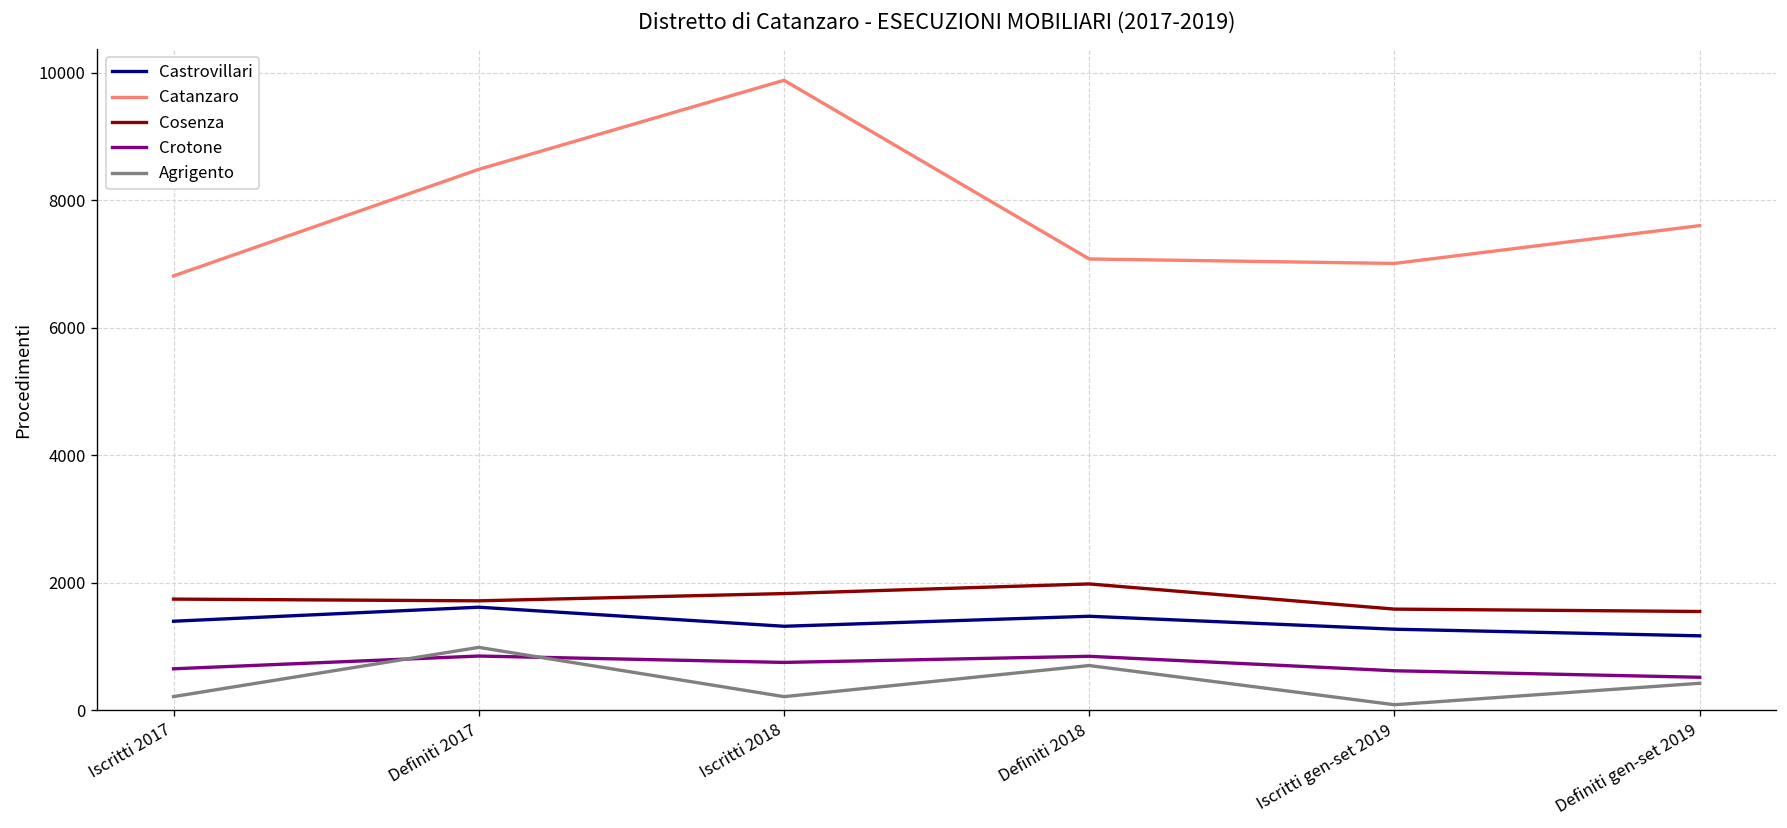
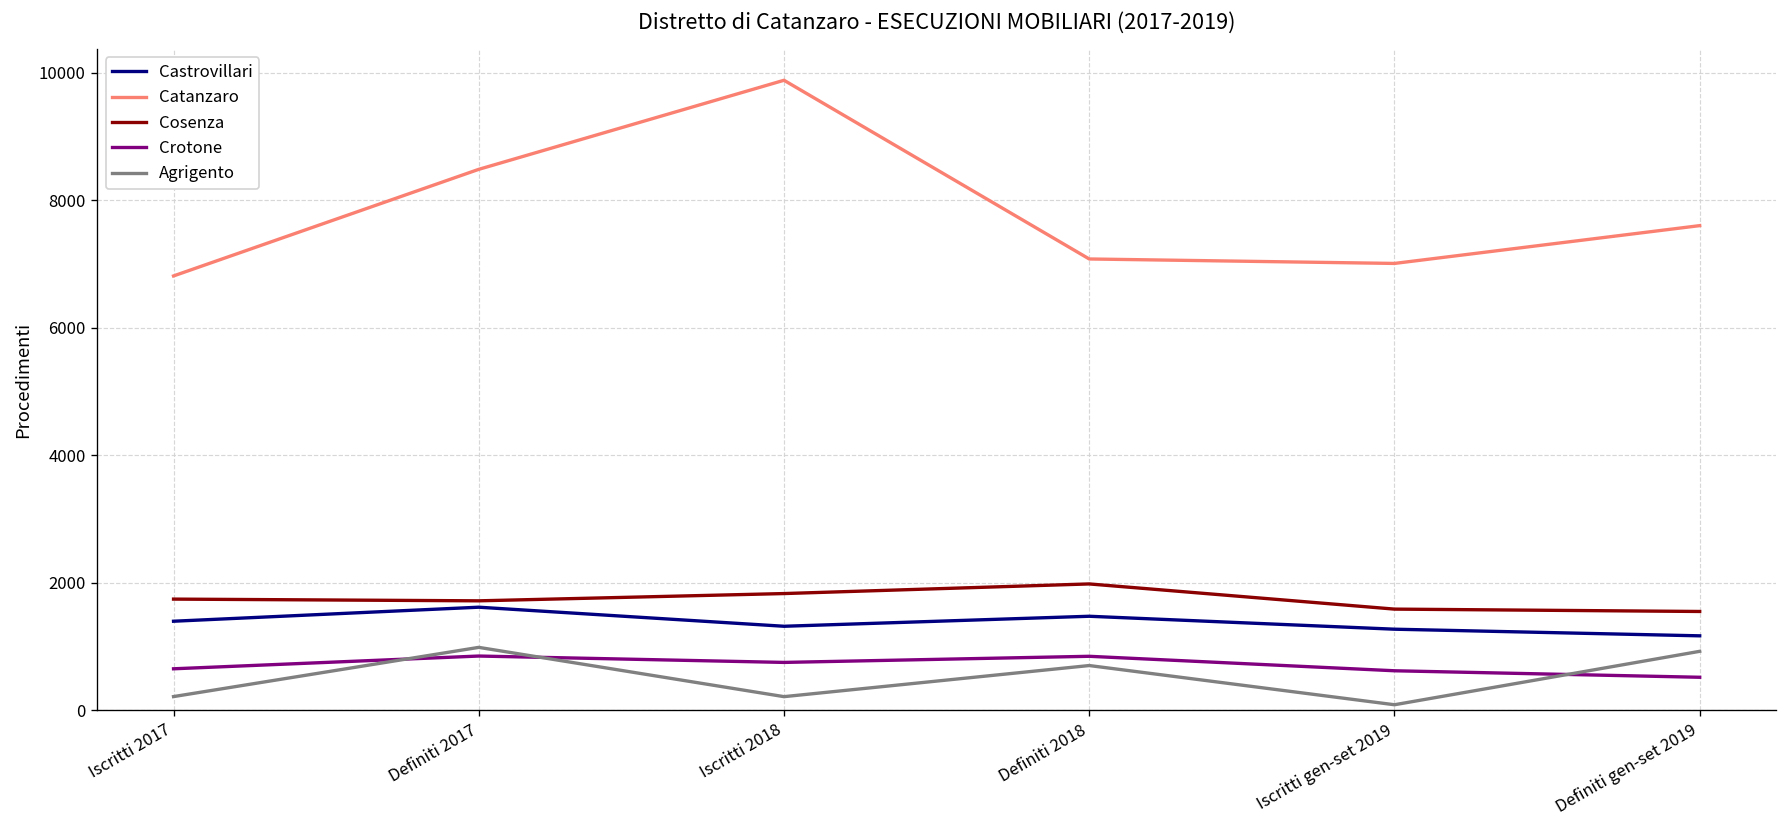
  {
    "Castrovillari": {
      "Iscritti 2017": 1400,
      "Definiti 2017": 1600,
      "Iscritti 2018": 1300,
      "Definiti 2018": 1500,
      "Iscritti gen-set 2019": 1300,
      "Definiti gen-set 2019": 1200
    },
    "Catanzaro": {
      "Iscritti 2017": 6800,
      "Definiti 2017": 8500,
      "Iscritti 2018": 9900,
      "Definiti 2018": 7100,
      "Iscritti gen-set 2019": 7000,
      "Definiti gen-set 2019": 7600
    },
    "Cosenza": {
      "Iscritti 2017": 1700,
      "Definiti 2017": 1700,
      "Iscritti 2018": 1800,
      "Definiti 2018": 2000,
      "Iscritti gen-set 2019": 1600,
      "Definiti gen-set 2019": 1600
    },
    "Crotone": {
      "Iscritti 2017": 700,
      "Definiti 2017": 900,
      "Iscritti 2018": 800,
      "Definiti 2018": 800,
      "Iscritti gen-set 2019": 600,
      "Definiti gen-set 2019": 500
    },
    "Agrigento": {
      "Iscritti 2017": 200,
      "Definiti 2017": 1000,
      "Iscritti 2018": 200,
      "Definiti 2018": 700,
      "Iscritti gen-set 2019": 100,
-     "Definiti gen-set 2019": 400
+     "Definiti gen-set 2019": 900
    }
  }
